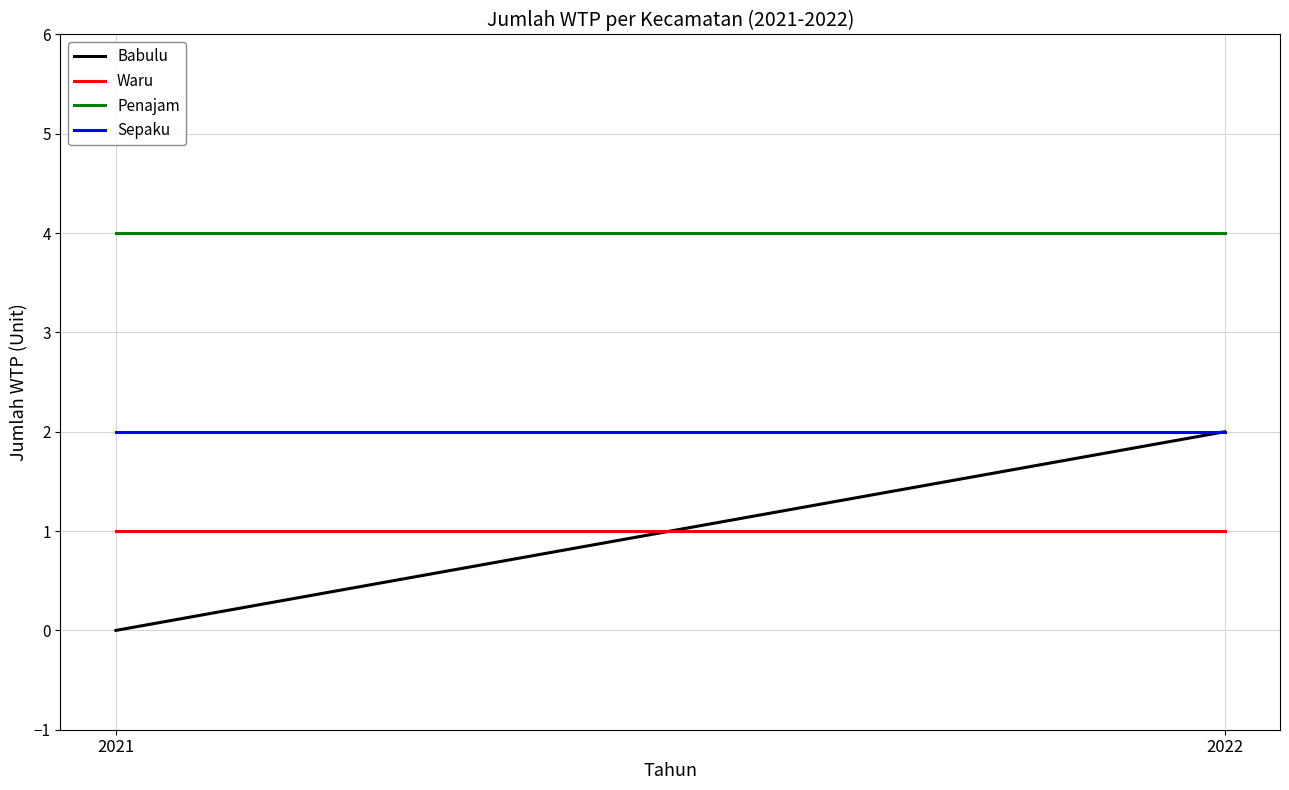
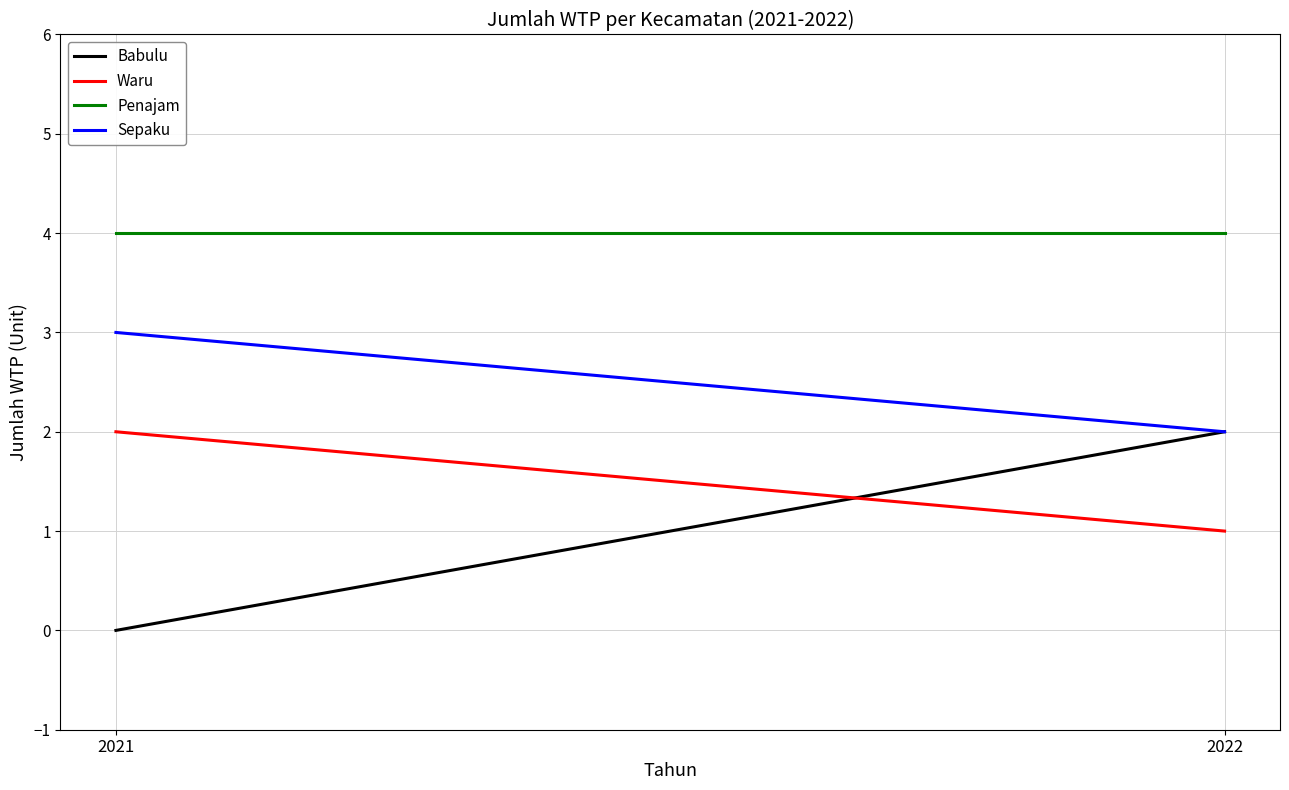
  {
    "Babulu": {
      "2021": 0
    },
    "Waru": {
-     "2021": 1,
+     "2021": 2,
      "2022": 1
    },
    "Penajam": {
      "2021": 4,
      "2022": 4
    },
    "Sepaku": {
-     "2021": 2
+     "2021": 3
    }
  }
